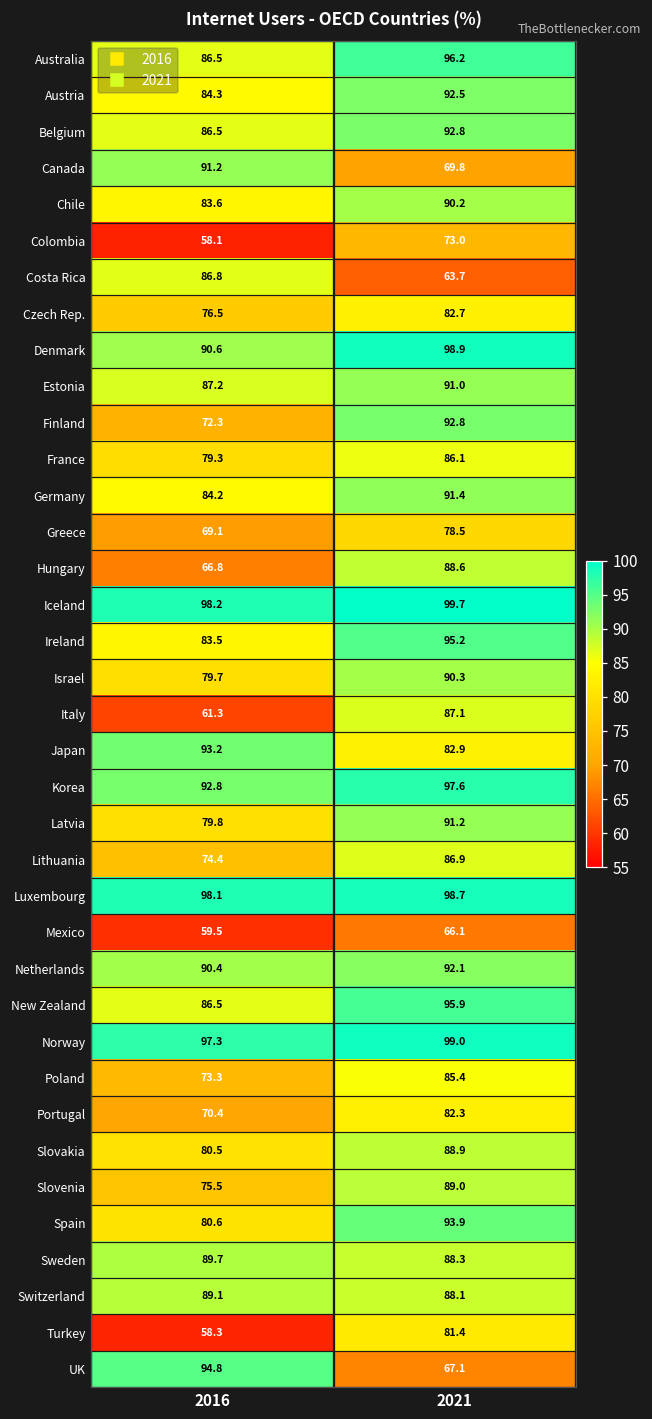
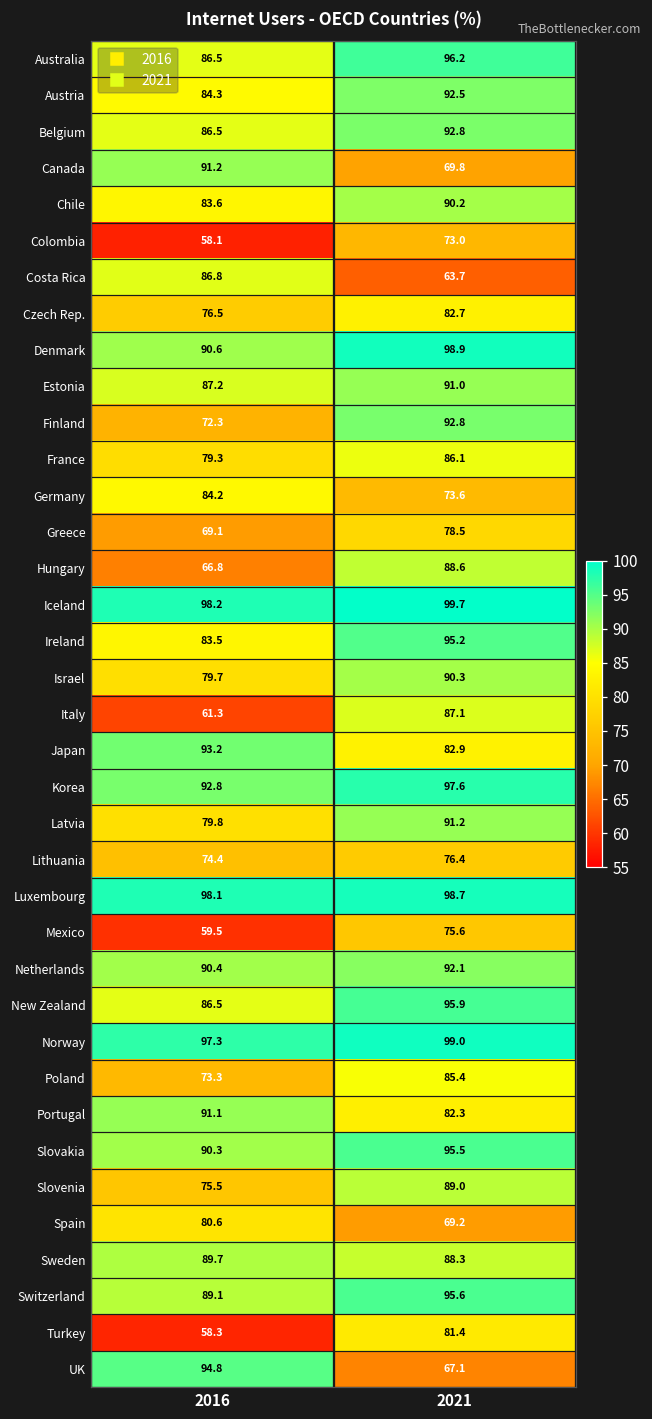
  {
    "Australia": {
      "2016": 86.5,
      "2021": 96.2
    },
    "Austria": {
      "2016": 84.3,
      "2021": 92.5
    },
    "Belgium": {
      "2016": 86.5,
      "2021": 92.8
    },
    "Canada": {
      "2016": 91.2,
      "2021": 69.8
    },
    "Chile": {
      "2016": 83.6,
      "2021": 90.2
    },
    "Colombia": {
      "2016": 58.1,
      "2021": 73.0
    },
    "Costa Rica": {
      "2016": 86.8,
      "2021": 63.7
    },
    "Czech Rep.": {
      "2016": 76.5,
      "2021": 82.7
    },
    "Denmark": {
      "2016": 90.6,
      "2021": 98.9
    },
    "Estonia": {
      "2016": 87.2,
      "2021": 91.0
    },
    "Finland": {
      "2016": 72.3,
      "2021": 92.8
    },
    "France": {
      "2016": 79.3,
      "2021": 86.1
    },
    "Germany": {
      "2016": 84.2,
-     "2021": 91.4
+     "2021": 73.6
    },
    "Greece": {
      "2016": 69.1,
      "2021": 78.5
    },
    "Hungary": {
      "2016": 66.8,
      "2021": 88.6
    },
    "Iceland": {
      "2016": 98.2,
      "2021": 99.7
    },
    "Ireland": {
      "2016": 83.5,
      "2021": 95.2
    },
    "Israel": {
      "2016": 79.7,
      "2021": 90.3
    },
    "Italy": {
      "2016": 61.3,
      "2021": 87.1
    },
    "Japan": {
      "2016": 93.2,
      "2021": 82.9
    },
    "Korea": {
      "2016": 92.8,
      "2021": 97.6
    },
    "Latvia": {
      "2016": 79.8,
      "2021": 91.2
    },
    "Lithuania": {
      "2016": 74.4,
-     "2021": 86.9
+     "2021": 76.4
    },
    "Luxembourg": {
      "2016": 98.1,
      "2021": 98.7
    },
    "Mexico": {
      "2016": 59.5,
-     "2021": 66.1
+     "2021": 75.6
    },
    "Netherlands": {
      "2016": 90.4,
      "2021": 92.1
    },
    "New Zealand": {
      "2016": 86.5,
      "2021": 95.9
    },
    "Norway": {
      "2016": 97.3,
      "2021": 99.0
    },
    "Poland": {
      "2016": 73.3,
      "2021": 85.4
    },
    "Portugal": {
-     "2016": 70.4,
+     "2016": 91.1,
      "2021": 82.3
    },
    "Slovakia": {
-     "2016": 80.5,
-     "2021": 88.9
+     "2016": 90.3,
+     "2021": 95.5
    },
    "Slovenia": {
      "2016": 75.5,
      "2021": 89.0
    },
    "Spain": {
      "2016": 80.6,
-     "2021": 93.9
+     "2021": 69.2
    },
    "Sweden": {
      "2016": 89.7,
      "2021": 88.3
    },
    "Switzerland": {
      "2016": 89.1,
-     "2021": 88.1
+     "2021": 95.6
    },
    "Turkey": {
      "2016": 58.3,
      "2021": 81.4
    },
    "UK": {
      "2016": 94.8,
      "2021": 67.1
    }
  }
